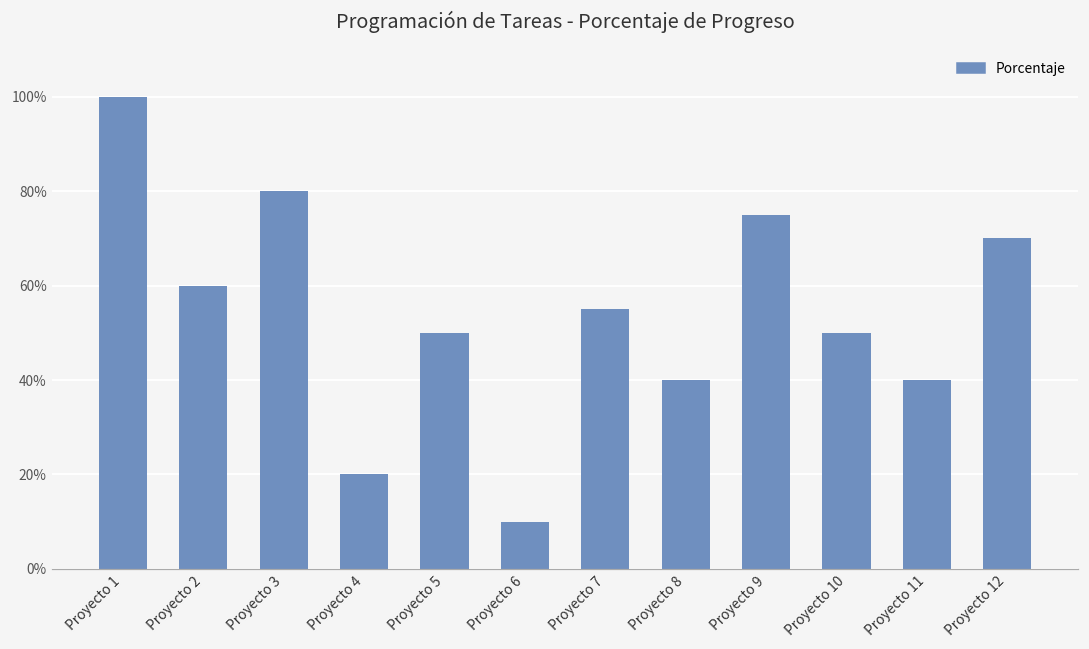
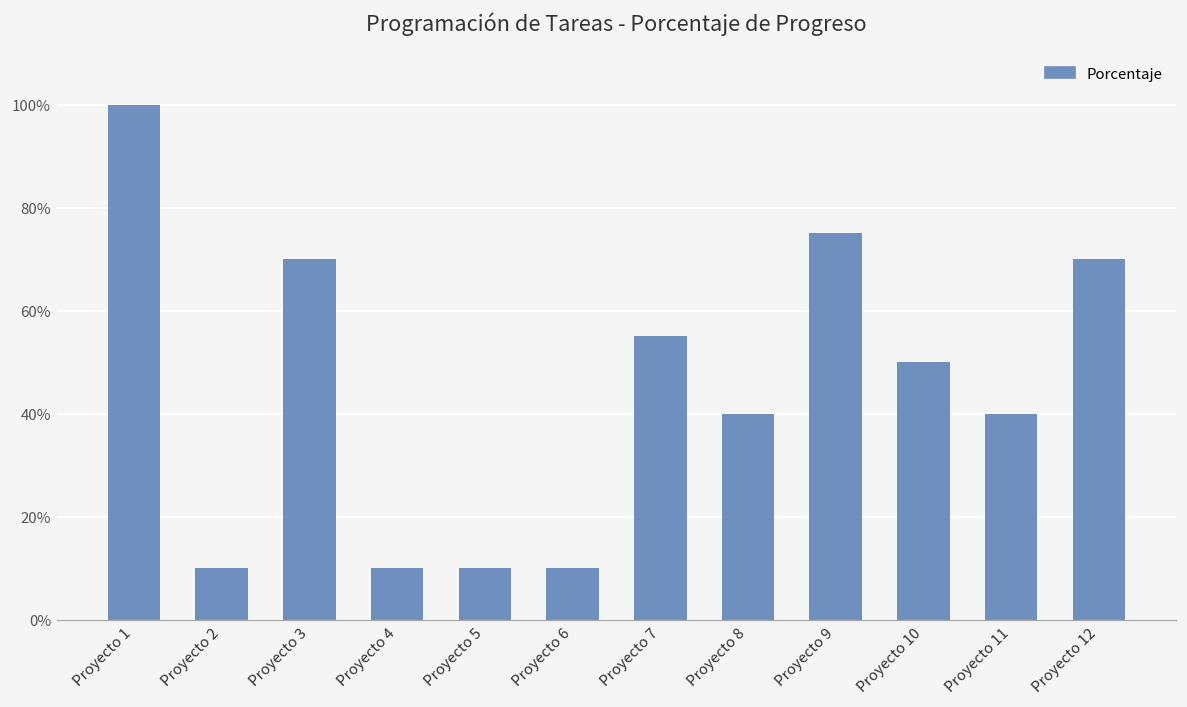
  {
    "Proyecto 1": "100%",
-   "Proyecto 2": "60%",
-   "Proyecto 3": "80%",
-   "Proyecto 4": "20%",
-   "Proyecto 5": "50%",
+   "Proyecto 2": "10%",
+   "Proyecto 3": "70%",
+   "Proyecto 4": "10%",
+   "Proyecto 5": "10%",
    "Proyecto 6": "10%",
    "Proyecto 7": "55%",
    "Proyecto 8": "40%",
    "Proyecto 9": "75%",
    "Proyecto 10": "50%",
    "Proyecto 11": "40%",
    "Proyecto 12": "70%"
  }
